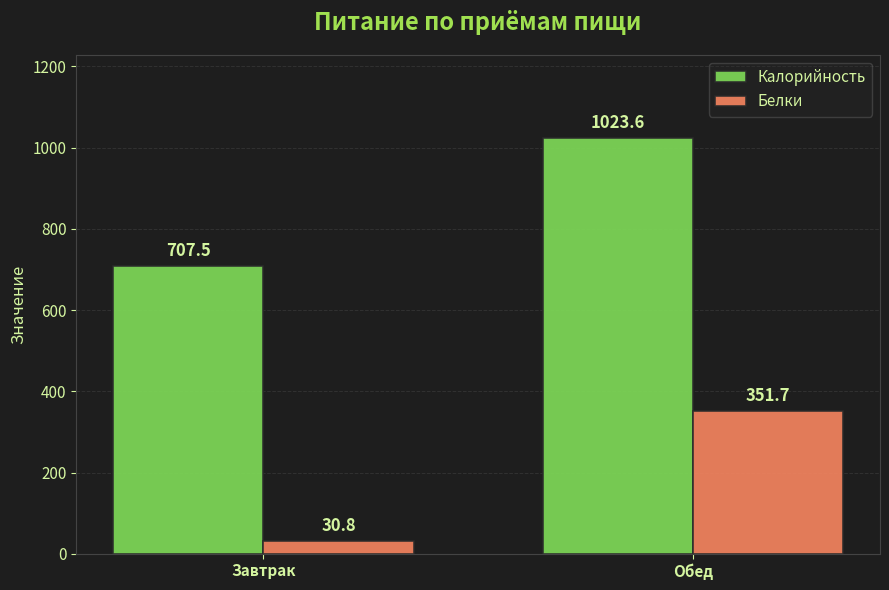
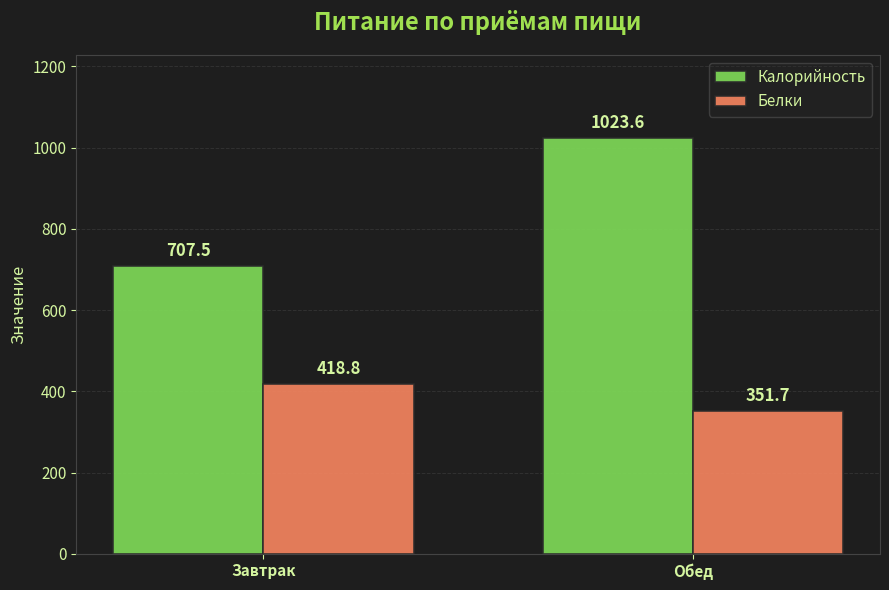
  {
    "Калорийность": {
      "Завтрак": 707.5,
      "Обед": 1023.6
    },
    "Белки": {
-     "Завтрак": 30.8,
+     "Завтрак": 418.8,
      "Обед": 351.7
    }
  }
